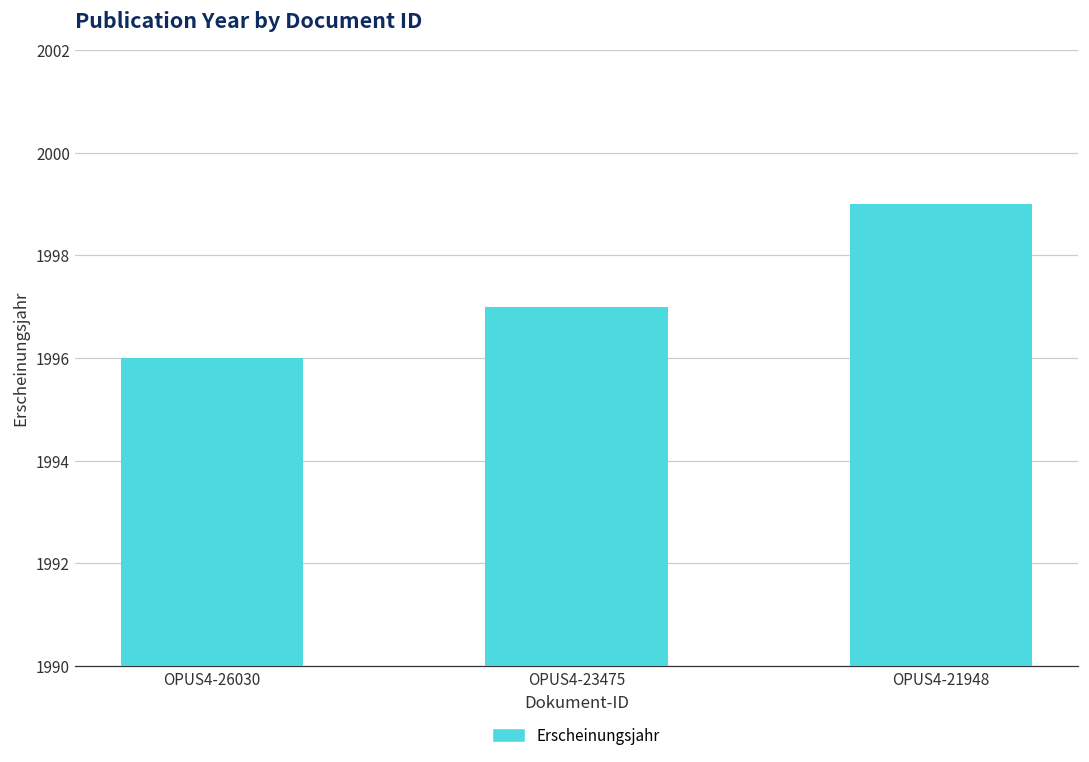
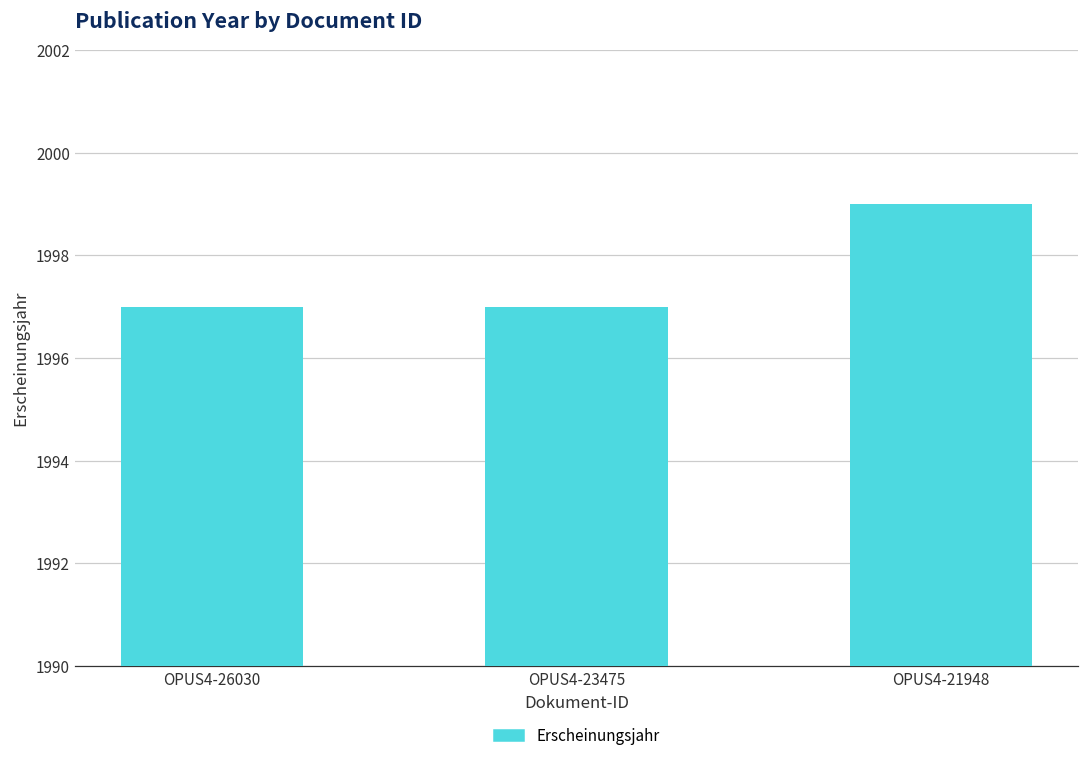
  {
-   "OPUS4-26030": 1996,
+   "OPUS4-26030": 1997,
    "OPUS4-23475": 1997,
    "OPUS4-21948": 1999
  }
